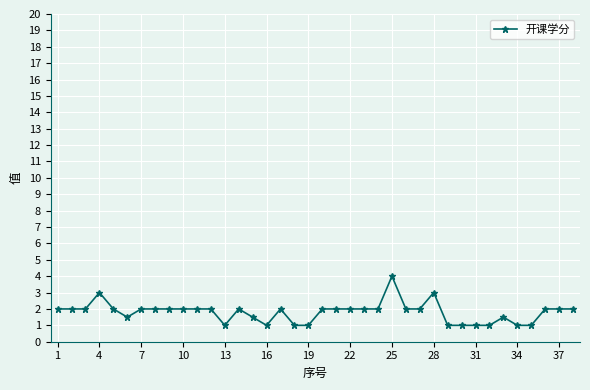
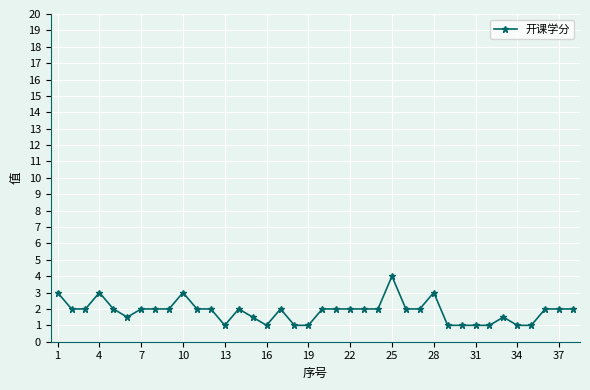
  {
-   "1": 2,
+   "1": 3,
    "4": 3,
    "7": 2,
-   "10": 2,
+   "10": 3,
    "13": 1,
    "16": 1,
    "19": 1,
    "22": 2,
    "25": 4,
    "28": 3,
    "31": 1,
    "34": 1,
    "37": 2
  }
